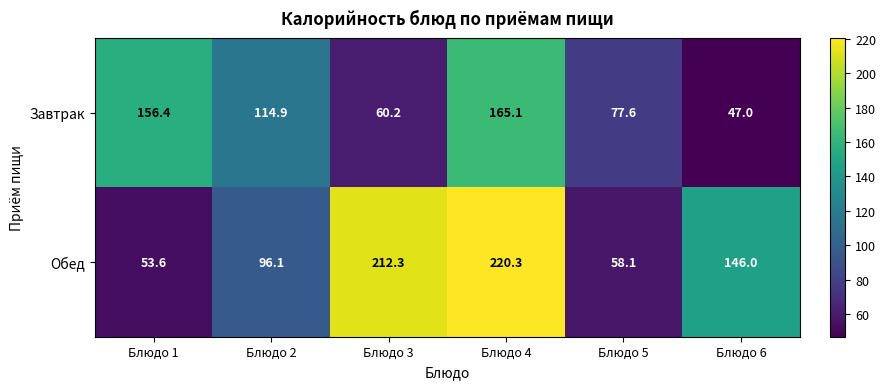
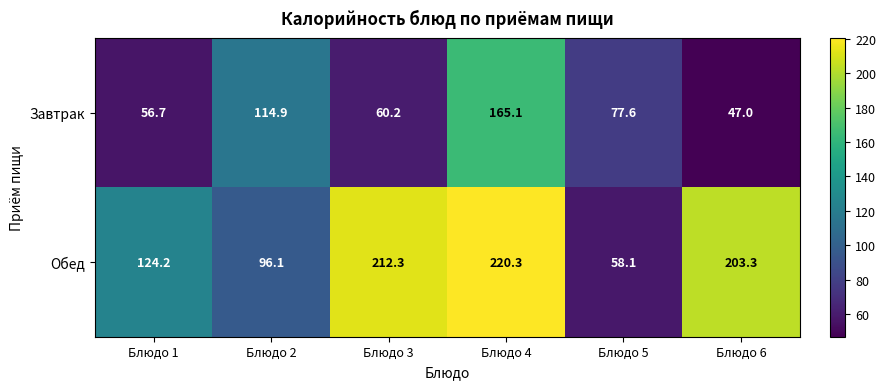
  {
    "Завтрак": {
-     "Блюдо 1": 156.4,
+     "Блюдо 1": 56.7,
      "Блюдо 2": 114.9,
      "Блюдо 3": 60.2,
      "Блюдо 4": 165.1,
      "Блюдо 5": 77.6,
      "Блюдо 6": 47.0
    },
    "Обед": {
-     "Блюдо 1": 53.6,
+     "Блюдо 1": 124.2,
      "Блюдо 2": 96.1,
      "Блюдо 3": 212.3,
      "Блюдо 4": 220.3,
      "Блюдо 5": 58.1,
-     "Блюдо 6": 146.0
+     "Блюдо 6": 203.3
    }
  }
